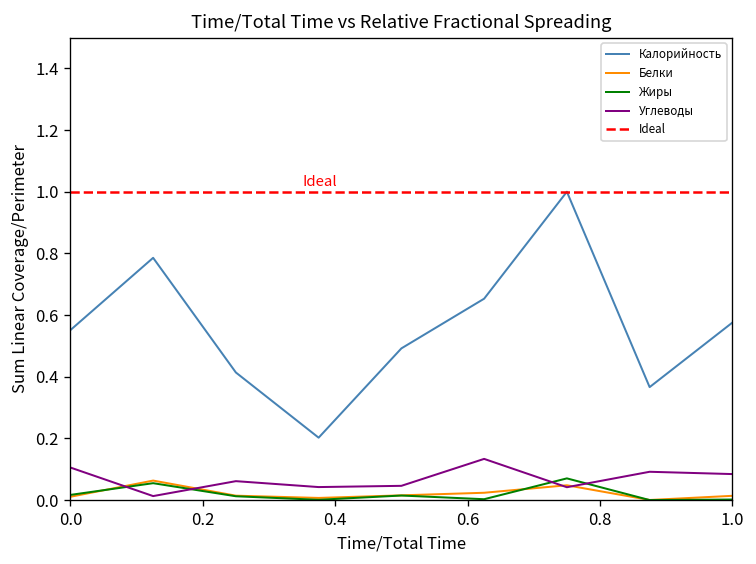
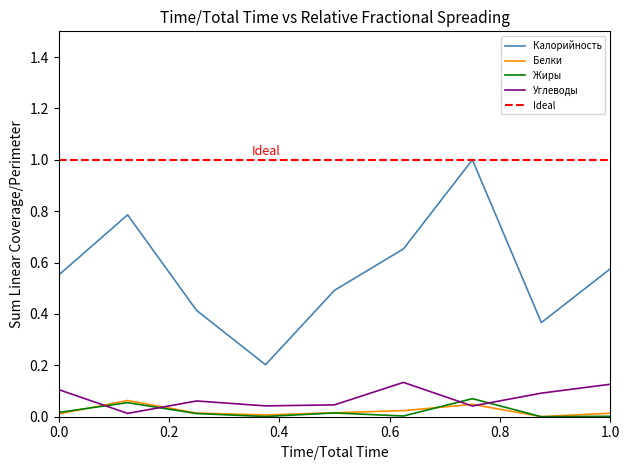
  {
    "Калорийность": {
      "0.0": 0.55,
      "1.0": 0.58
    },
    "Белки": {
      "1.0": 0.01
    },
    "Жиры": {
      "1.0": 0.00
    },
    "Углеводы": {
      "0.0": 0.11,
-     "1.0": 0.08
+     "1.0": 0.13
    }
  }
